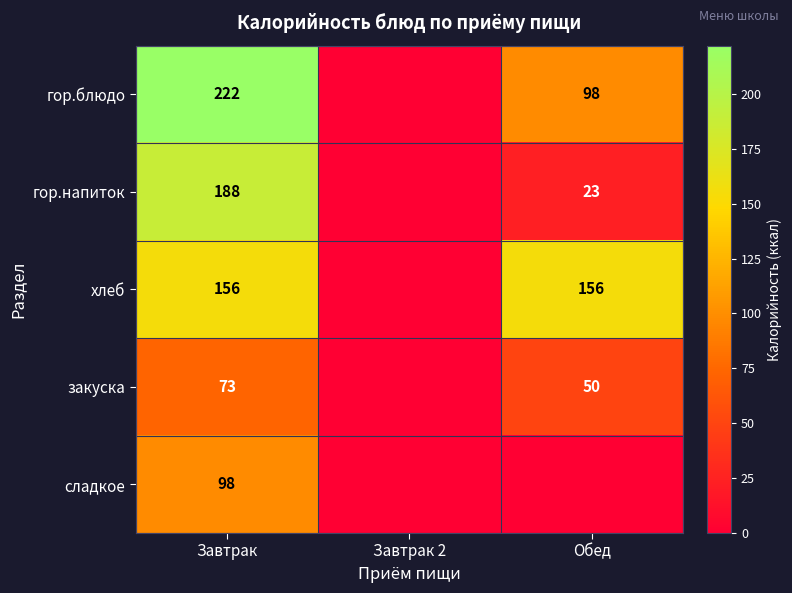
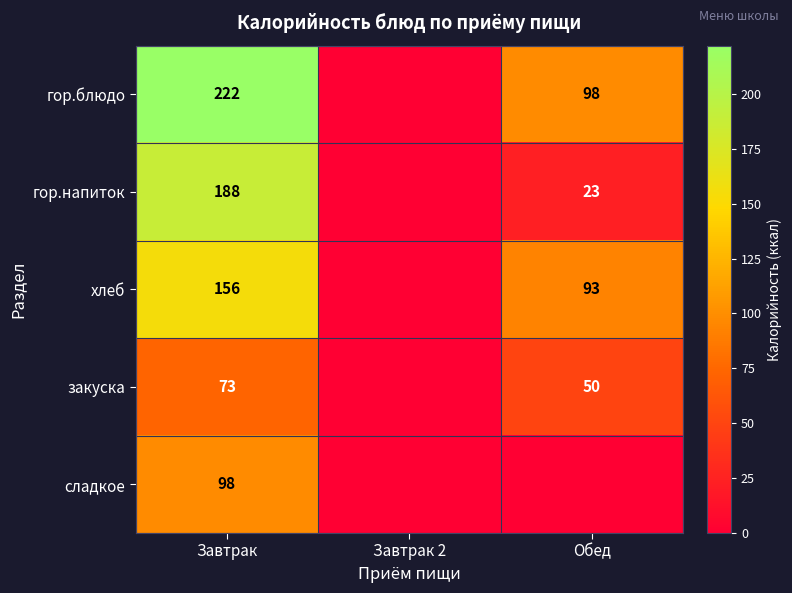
  {
    "гор.блюдо": {
      "Завтрак": 222,
      "Обед": 98
    },
    "гор.напиток": {
      "Завтрак": 188,
      "Обед": 23
    },
    "хлеб": {
      "Завтрак": 156,
-     "Обед": 156
+     "Обед": 93
    },
    "закуска": {
      "Завтрак": 73,
      "Обед": 50
    },
    "сладкое": {
      "Завтрак": 98
    }
  }
